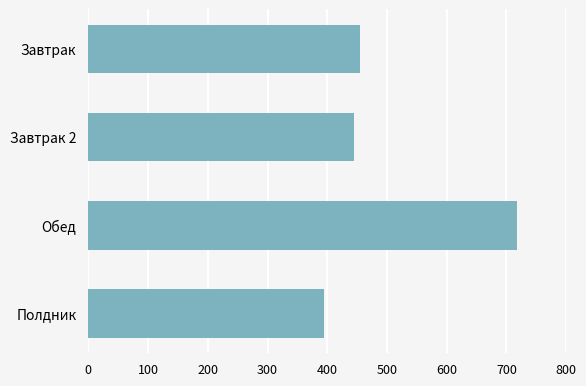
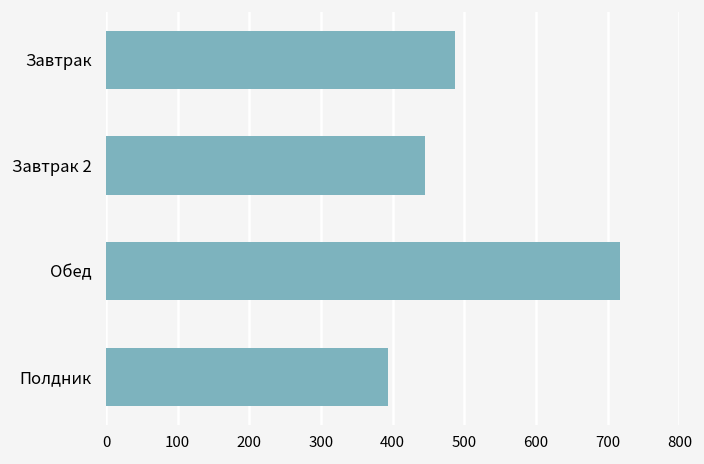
  {
-   "Завтрак": 460,
+   "Завтрак": 490,
    "Завтрак 2": 450,
    "Обед": 720,
    "Полдник": 390
  }
